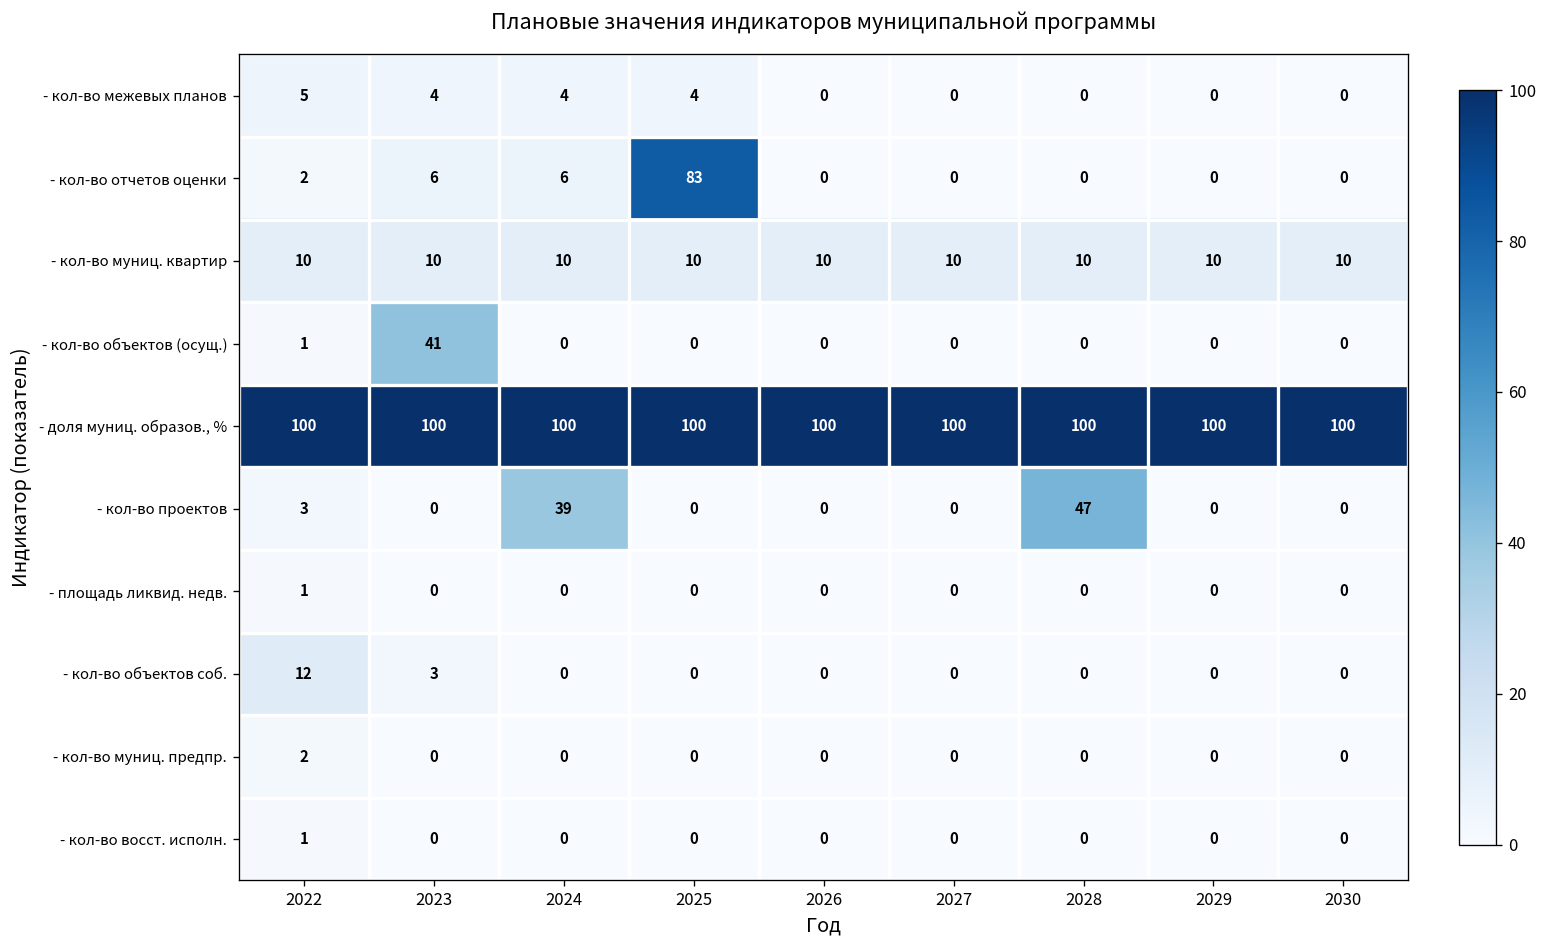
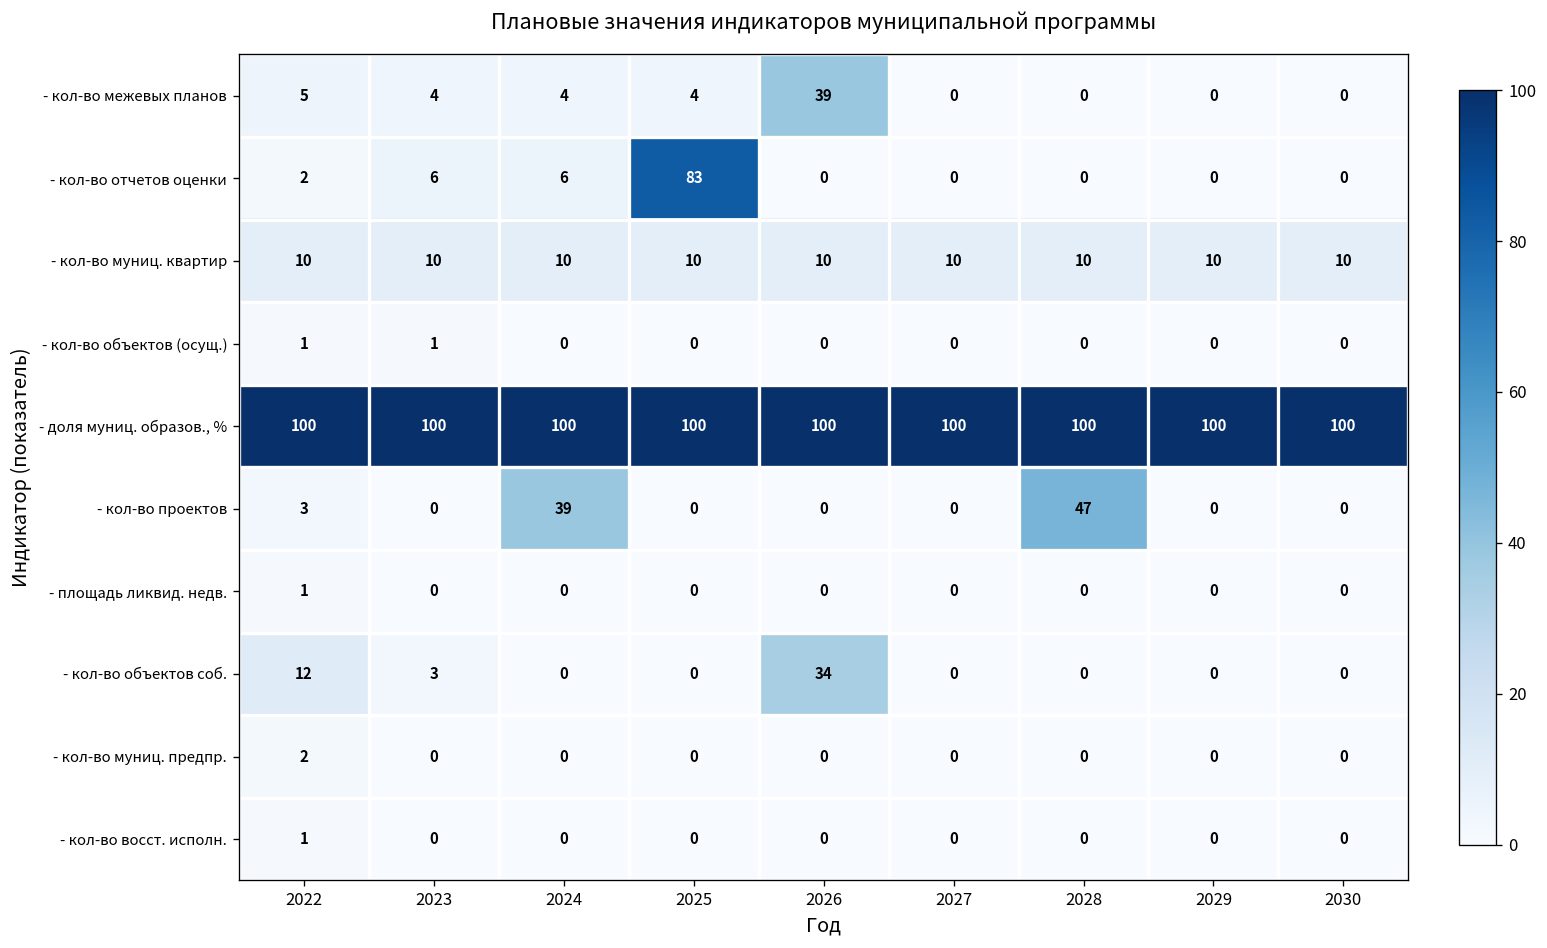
  {
    "- кол-во межевых планов": {
      "2022": 5,
      "2023": 4,
      "2024": 4,
      "2025": 4,
-     "2026": 0,
+     "2026": 39,
      "2027": 0,
      "2028": 0,
      "2029": 0,
      "2030": 0
    },
    "- кол-во отчетов оценки": {
      "2022": 2,
      "2023": 6,
      "2024": 6,
      "2025": 83,
      "2026": 0,
      "2027": 0,
      "2028": 0,
      "2029": 0,
      "2030": 0
    },
    "- кол-во муниц. квартир": {
      "2022": 10,
      "2023": 10,
      "2024": 10,
      "2025": 10,
      "2026": 10,
      "2027": 10,
      "2028": 10,
      "2029": 10,
      "2030": 10
    },
    "- кол-во объектов (осущ.)": {
      "2022": 1,
-     "2023": 41,
+     "2023": 1,
      "2024": 0,
      "2025": 0,
      "2026": 0,
      "2027": 0,
      "2028": 0,
      "2029": 0,
      "2030": 0
    },
    "- доля муниц. образов., %": {
      "2022": 100,
      "2023": 100,
      "2024": 100,
      "2025": 100,
      "2026": 100,
      "2027": 100,
      "2028": 100,
      "2029": 100,
      "2030": 100
    },
    "- кол-во проектов": {
      "2022": 3,
      "2023": 0,
      "2024": 39,
      "2025": 0,
      "2026": 0,
      "2027": 0,
      "2028": 47,
      "2029": 0,
      "2030": 0
    },
    "- площадь ликвид. недв.": {
      "2022": 1,
      "2023": 0,
      "2024": 0,
      "2025": 0,
      "2026": 0,
      "2027": 0,
      "2028": 0,
      "2029": 0,
      "2030": 0
    },
    "- кол-во объектов соб.": {
      "2022": 12,
      "2023": 3,
      "2024": 0,
      "2025": 0,
-     "2026": 0,
+     "2026": 34,
      "2027": 0,
      "2028": 0,
      "2029": 0,
      "2030": 0
    },
    "- кол-во муниц. предпр.": {
      "2022": 2,
      "2023": 0,
      "2024": 0,
      "2025": 0,
      "2026": 0,
      "2027": 0,
      "2028": 0,
      "2029": 0,
      "2030": 0
    },
    "- кол-во восст. исполн.": {
      "2022": 1,
      "2023": 0,
      "2024": 0,
      "2025": 0,
      "2026": 0,
      "2027": 0,
      "2028": 0,
      "2029": 0,
      "2030": 0
    }
  }
